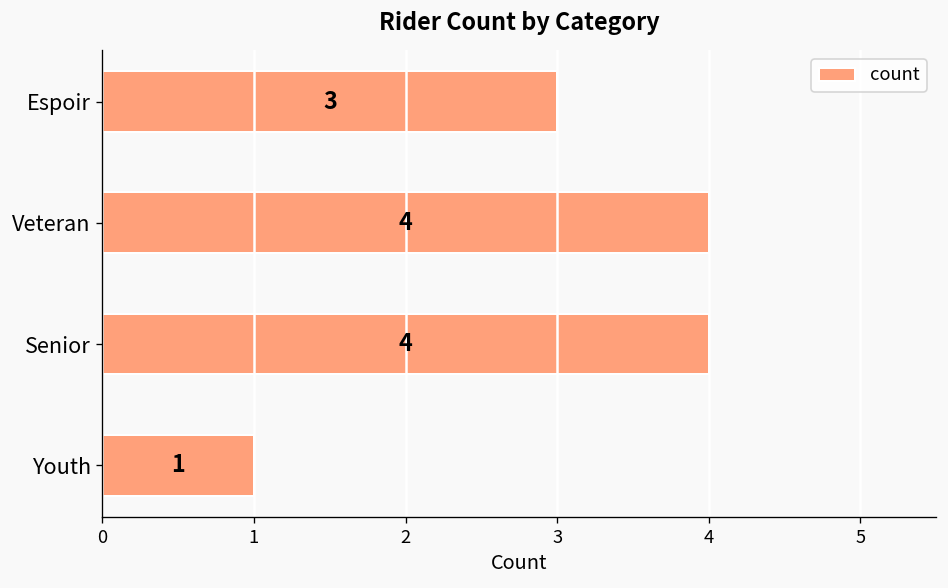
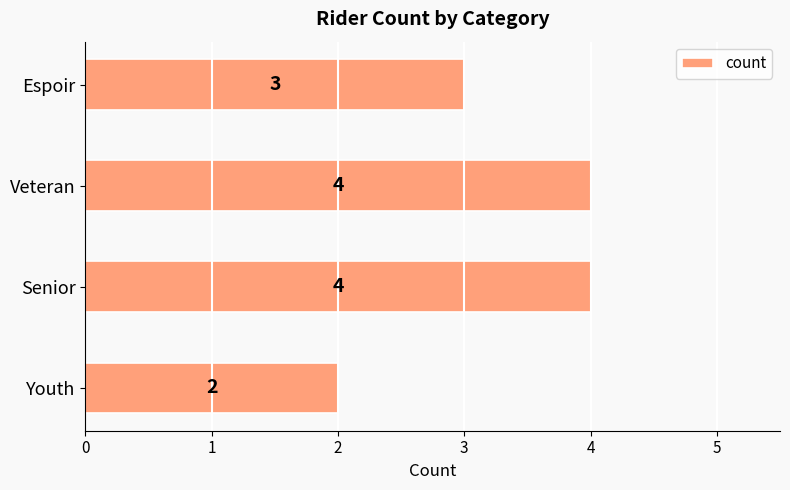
  {
    "Espoir": 3,
    "Veteran": 4,
    "Senior": 4,
-   "Youth": 1
+   "Youth": 2
  }
